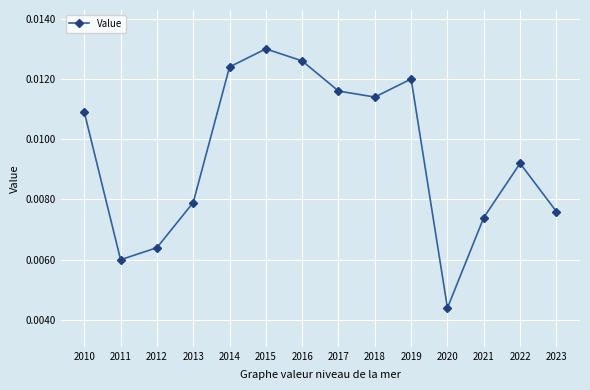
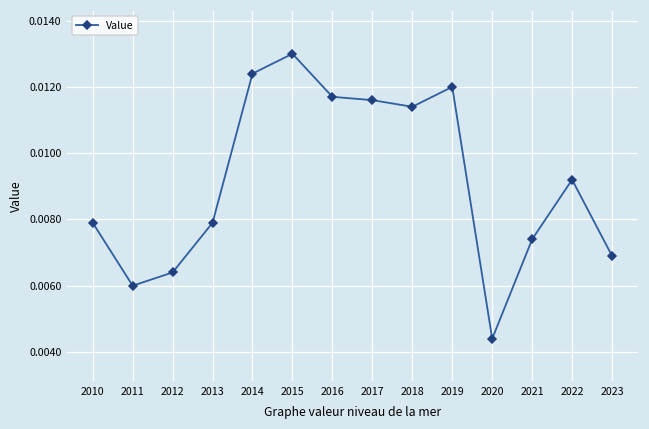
  {
-   "2010": 0.0109,
+   "2010": 0.0079,
    "2011": 0.0060,
    "2012": 0.0064,
    "2013": 0.0079,
    "2014": 0.0124,
    "2015": 0.0130,
-   "2016": 0.0126,
+   "2016": 0.0117,
    "2017": 0.0116,
    "2018": 0.0114,
    "2019": 0.0120,
    "2020": 0.0044,
    "2021": 0.0074,
    "2022": 0.0092,
-   "2023": 0.0076
+   "2023": 0.0069
  }
